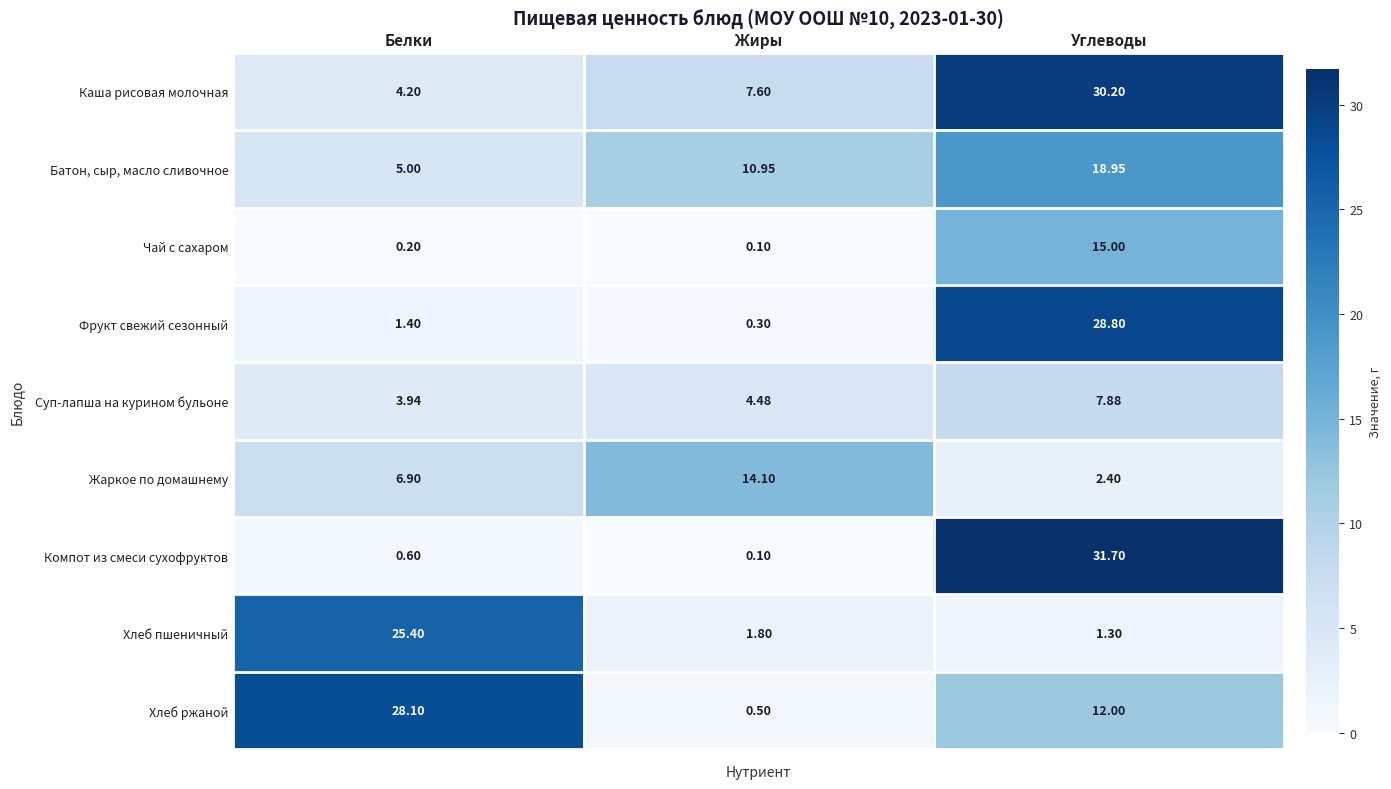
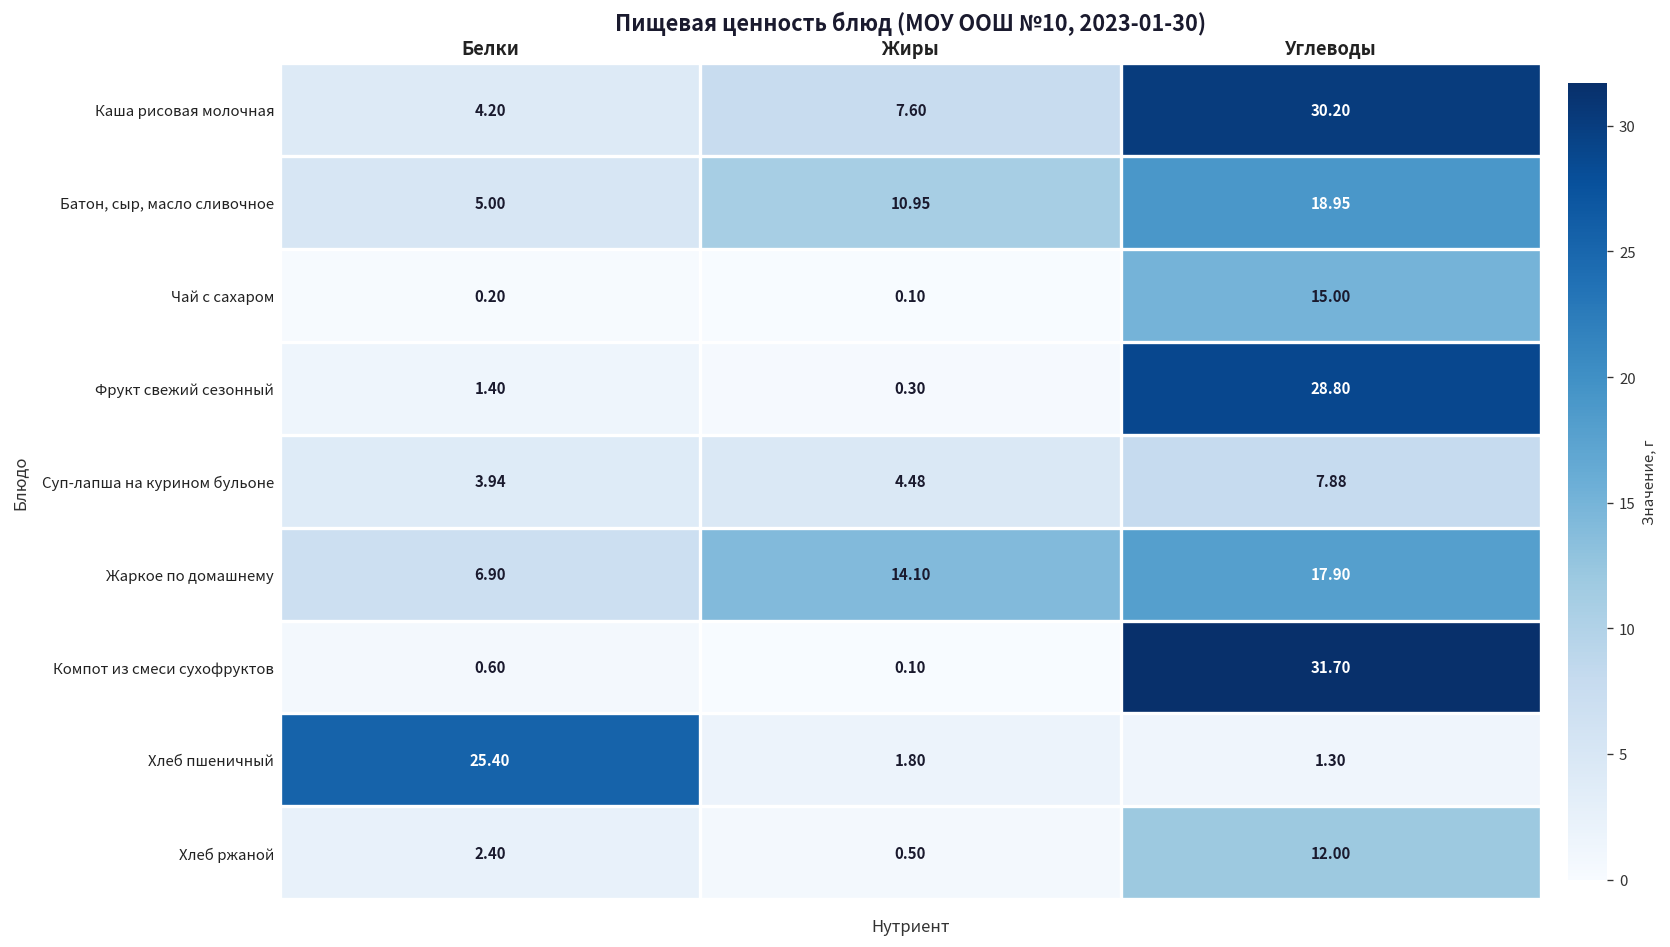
  {
    "Каша рисовая молочная": {
      "Белки": 4.20,
      "Жиры": 7.60,
      "Углеводы": 30.20
    },
    "Батон, сыр, масло сливочное": {
      "Белки": 5.00,
      "Жиры": 10.95,
      "Углеводы": 18.95
    },
    "Чай с сахаром": {
      "Белки": 0.20,
      "Жиры": 0.10,
      "Углеводы": 15.00
    },
    "Фрукт свежий сезонный": {
      "Белки": 1.40,
      "Жиры": 0.30,
      "Углеводы": 28.80
    },
    "Суп-лапша на курином бульоне": {
      "Белки": 3.94,
      "Жиры": 4.48,
      "Углеводы": 7.88
    },
    "Жаркое по домашнему": {
      "Белки": 6.90,
      "Жиры": 14.10,
-     "Углеводы": 2.40
+     "Углеводы": 17.90
    },
    "Компот из смеси сухофруктов": {
      "Белки": 0.60,
      "Жиры": 0.10,
      "Углеводы": 31.70
    },
    "Хлеб пшеничный": {
      "Белки": 25.40,
      "Жиры": 1.80,
      "Углеводы": 1.30
    },
    "Хлеб ржаной": {
-     "Белки": 28.10,
+     "Белки": 2.40,
      "Жиры": 0.50,
      "Углеводы": 12.00
    }
  }
